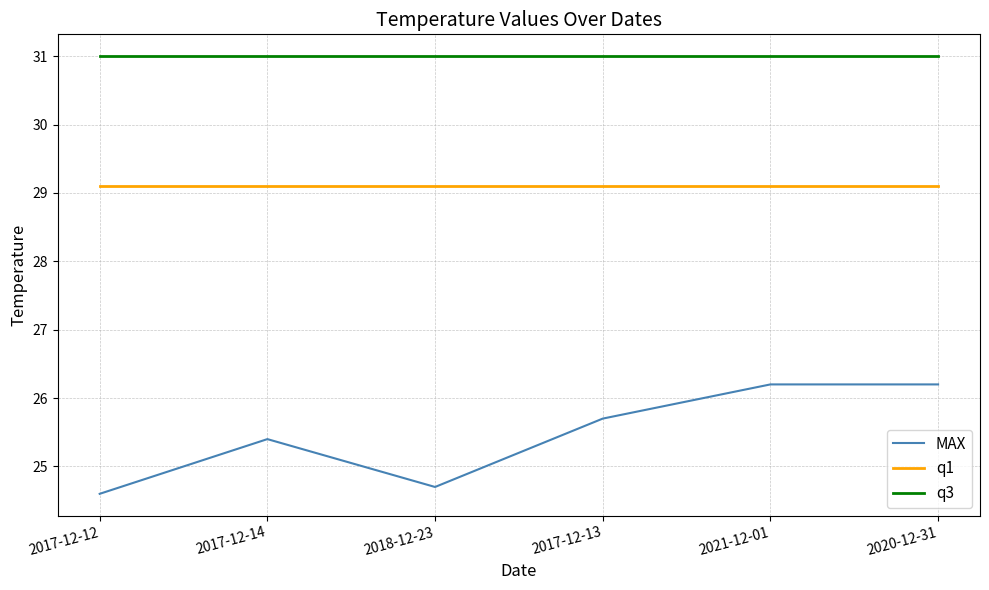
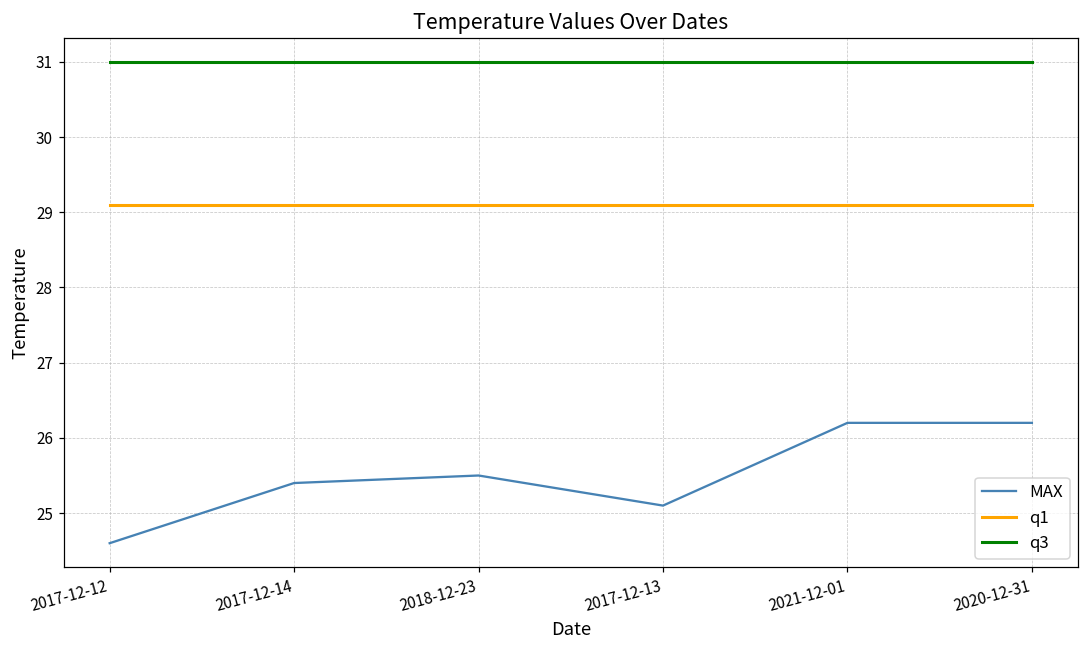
  {
    "MAX": {
      "2017-12-12": 24.6,
      "2017-12-14": 25.4,
-     "2018-12-23": 24.7,
-     "2017-12-13": 25.7,
+     "2018-12-23": 25.5,
+     "2017-12-13": 25.1,
      "2021-12-01": 26.2,
      "2020-12-31": 26.2
    },
    "q1": {
      "2017-12-12": 29.1,
      "2017-12-14": 29.1,
      "2018-12-23": 29.1,
      "2017-12-13": 29.1,
      "2021-12-01": 29.1,
      "2020-12-31": 29.1
    },
    "q3": {
      "2017-12-12": 31.0,
      "2017-12-14": 31.0,
      "2018-12-23": 31.0,
      "2017-12-13": 31.0,
      "2021-12-01": 31.0,
      "2020-12-31": 31.0
    }
  }
